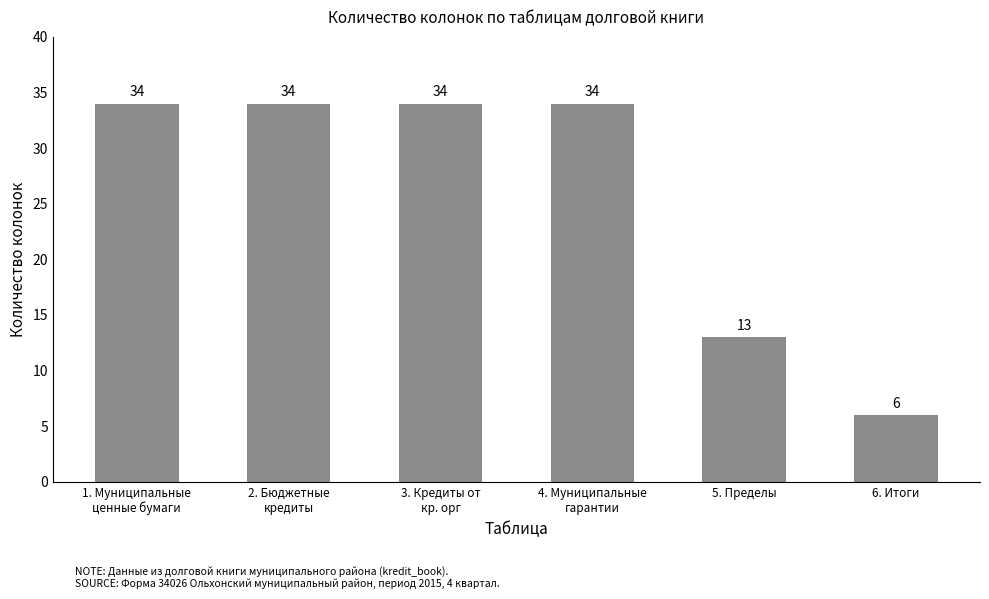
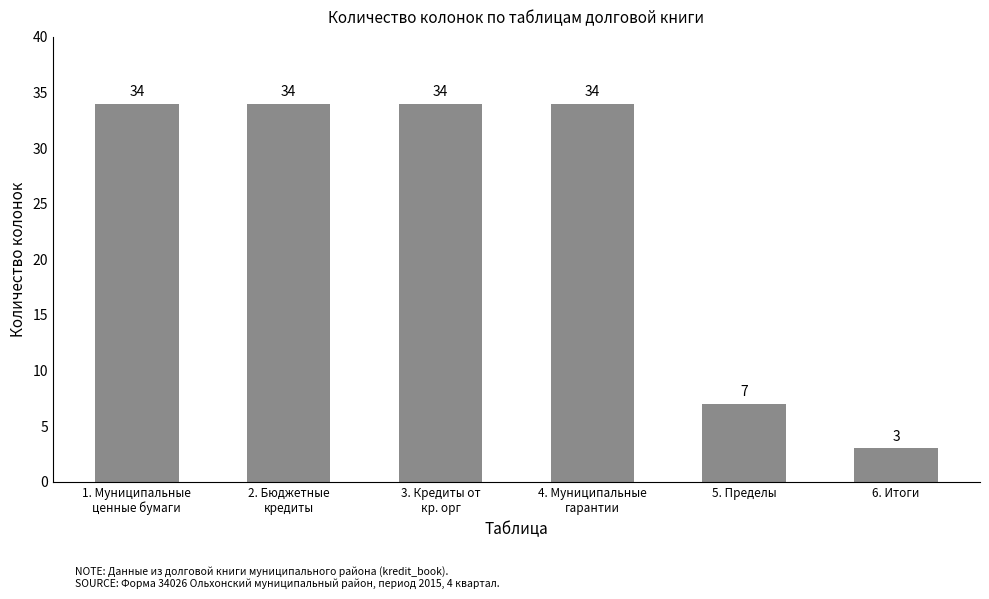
  {
    "1. Муниципальные ценные бумаги": 34,
    "2. Бюджетные кредиты": 34,
    "3. Кредиты от кр. орг": 34,
    "4. Муниципальные гарантии": 34,
-   "5. Пределы": 13,
-   "6. Итоги": 6
+   "5. Пределы": 7,
+   "6. Итоги": 3
  }
